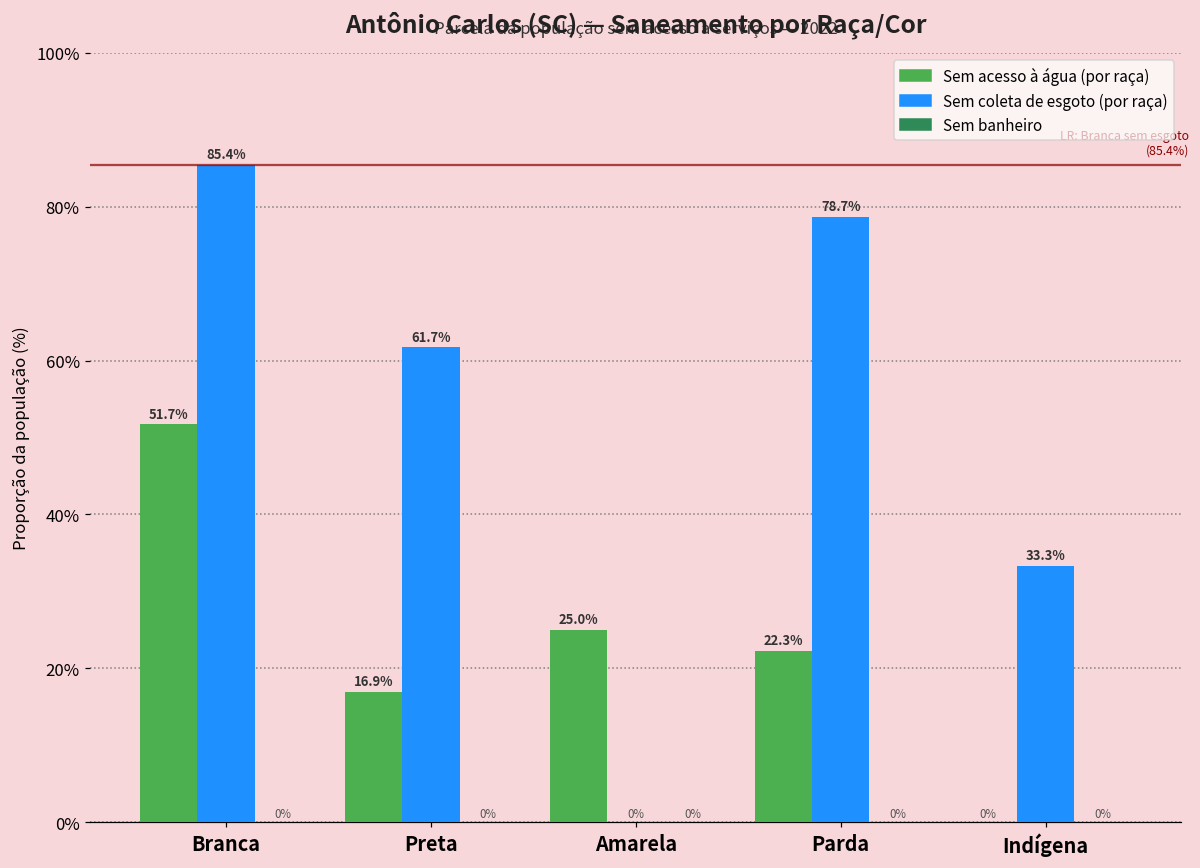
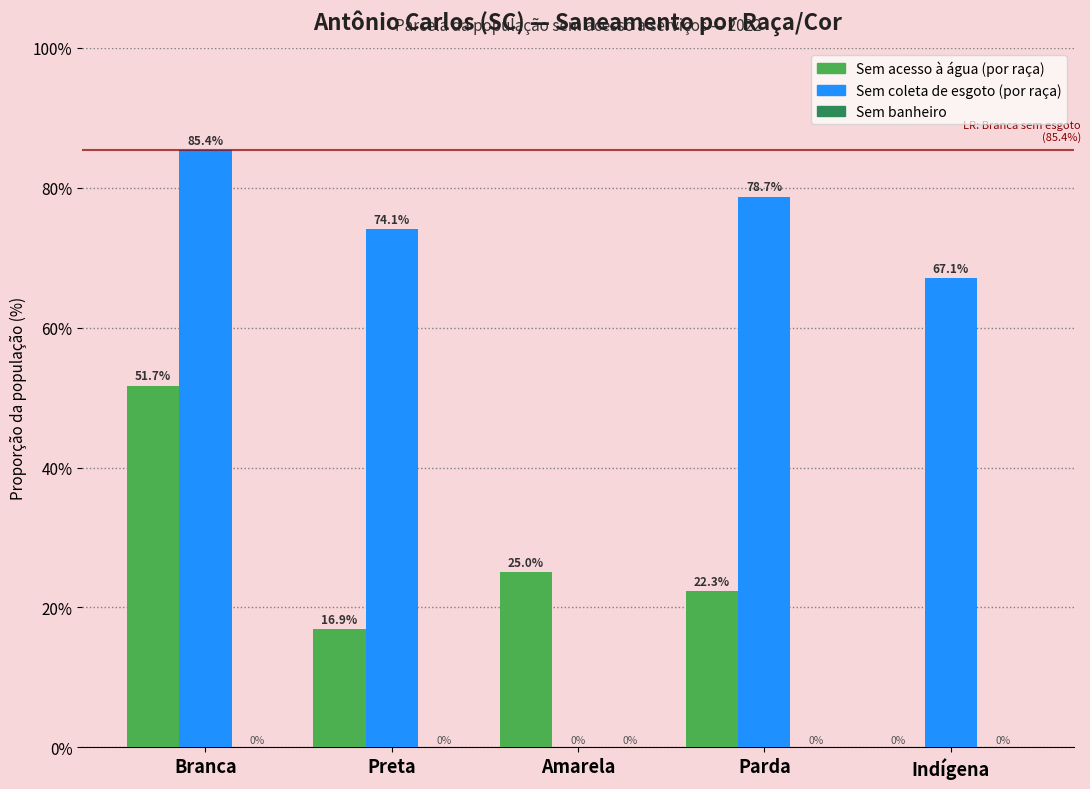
  {
    "Sem coleta de esgoto (por raça)": {
      "Branca": "85.4%",
-     "Preta": "61.7%",
+     "Preta": "74.1%",
      "Amarela": "0%",
      "Parda": "78.7%",
-     "Indígena": "33.3%"
+     "Indígena": "67.1%"
    }
  }
